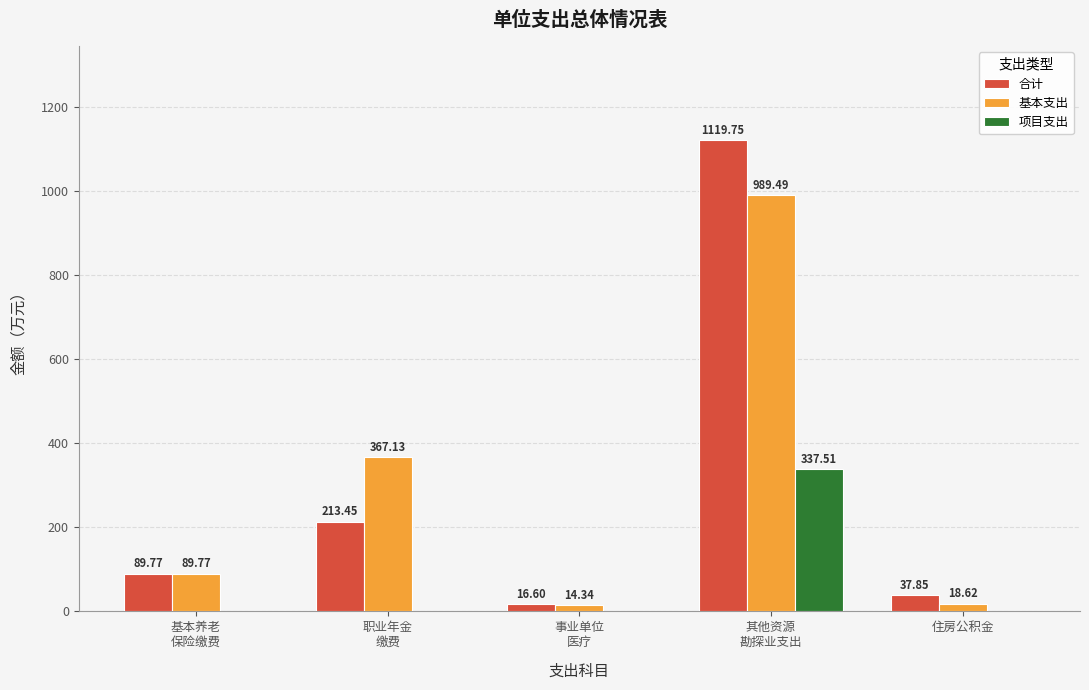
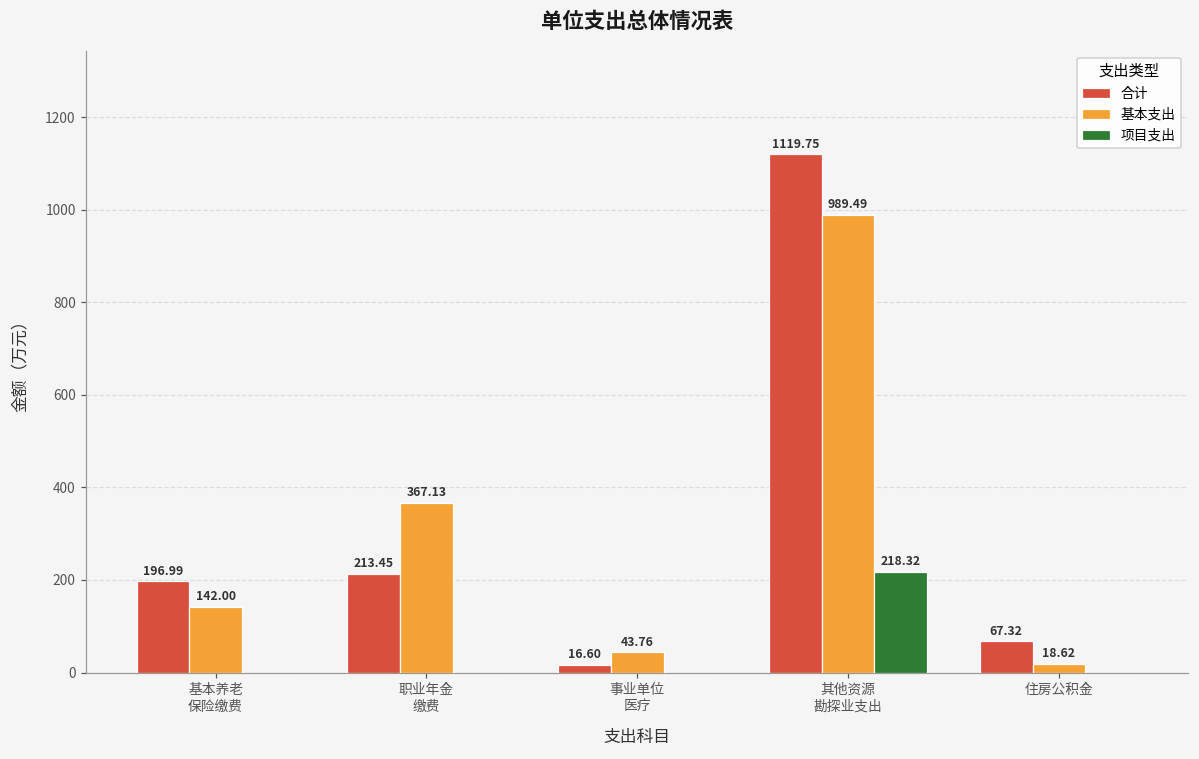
  {
    "合计": {
-     "基本养老 保险缴费": 89.77,
+     "基本养老 保险缴费": 196.99,
      "职业年金 缴费": 213.45,
      "事业单位 医疗": 16.60,
      "其他资源 勘探业支出": 1119.75,
-     "住房公积金": 37.85
+     "住房公积金": 67.32
    },
    "基本支出": {
-     "基本养老 保险缴费": 89.77,
+     "基本养老 保险缴费": 142.00,
      "职业年金 缴费": 367.13,
-     "事业单位 医疗": 14.34,
+     "事业单位 医疗": 43.76,
      "其他资源 勘探业支出": 989.49,
      "住房公积金": 18.62
    },
    "项目支出": {
-     "其他资源 勘探业支出": 337.51
+     "其他资源 勘探业支出": 218.32
    }
  }
